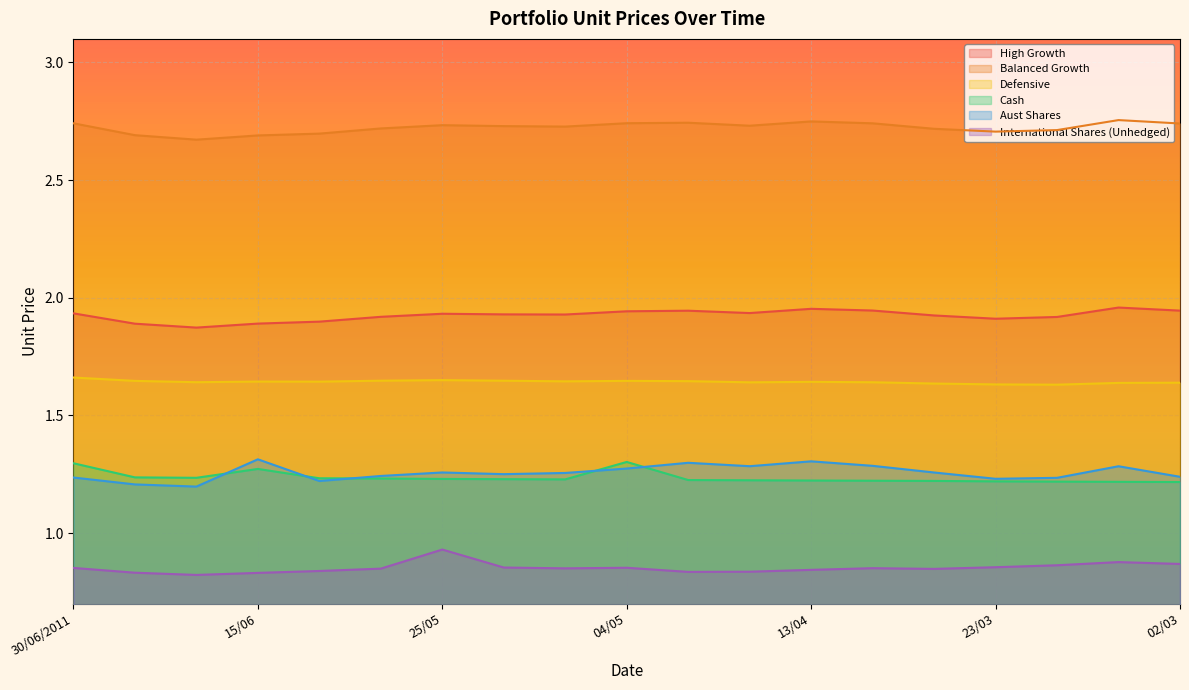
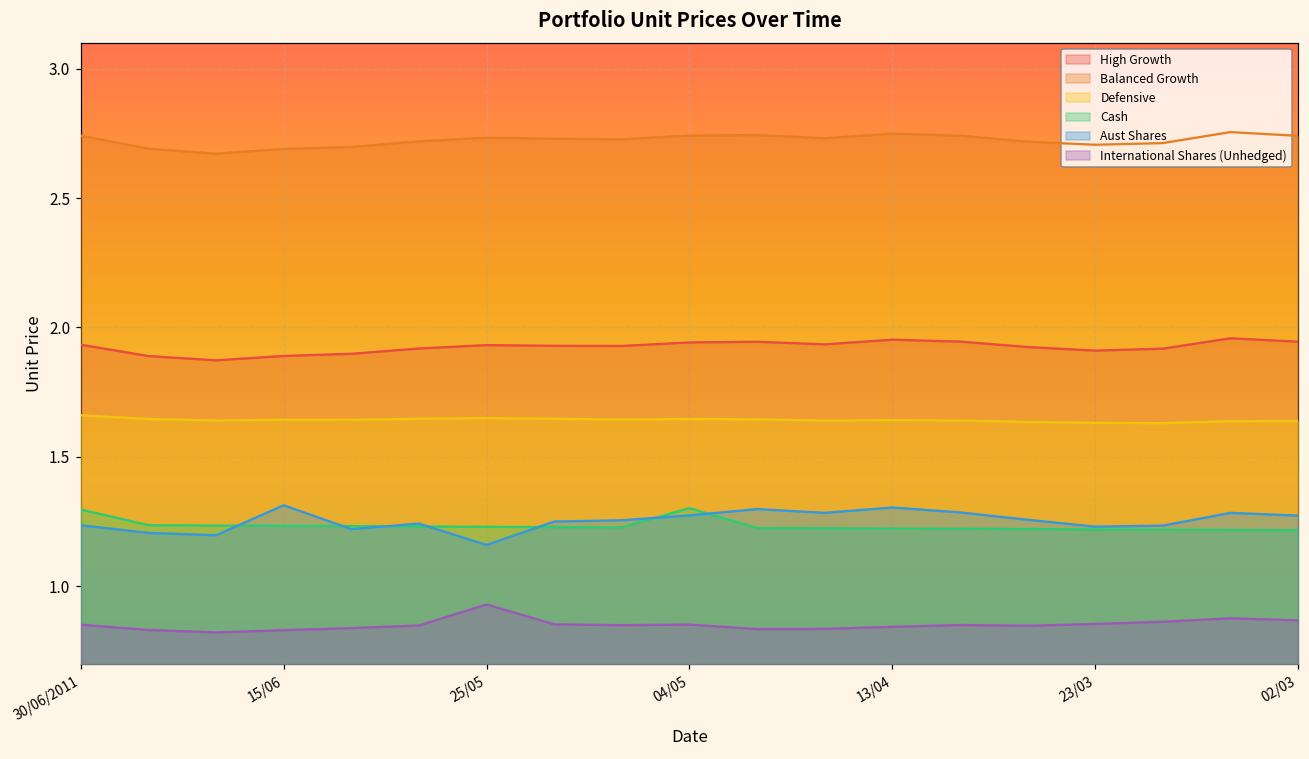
  {
    "Cash": {
      "30/06/2011": 1.30,
-     "15/06": 1.27,
+     "15/06": 1.23,
      "25/05": 1.23,
      "04/05": 1.30,
      "13/04": 1.22,
      "23/03": 1.22,
      "02/03": 1.22
    },
    "Aust Shares": {
      "30/06/2011": 1.24,
      "15/06": 1.31,
-     "25/05": 1.26,
+     "25/05": 1.16,
      "04/05": 1.27,
      "13/04": 1.30,
      "23/03": 1.23,
-     "02/03": 1.24
+     "02/03": 1.27
    },
    "International Shares (Unhedged)": {
      "30/06/2011": 0.85,
      "15/06": 0.83,
      "25/05": 0.93,
      "04/05": 0.85,
      "13/04": 0.84,
      "23/03": 0.85,
      "02/03": 0.87
    }
  }
